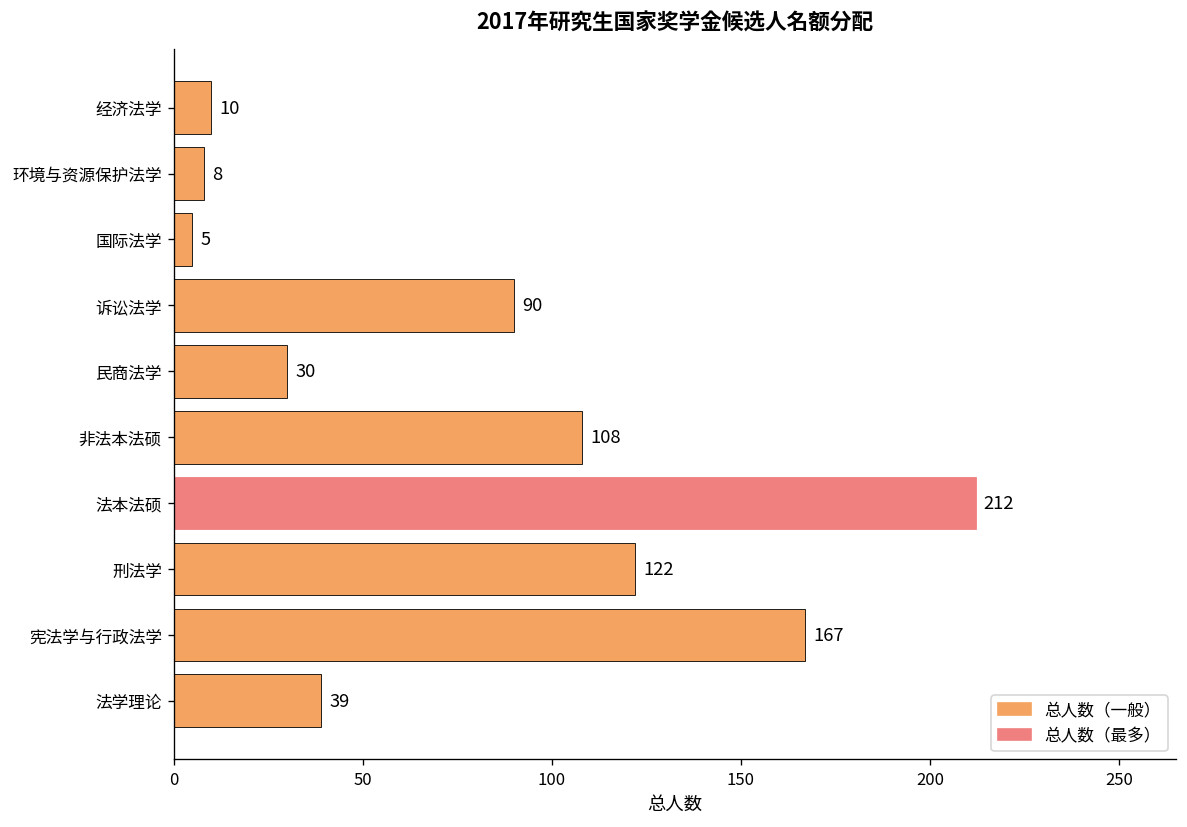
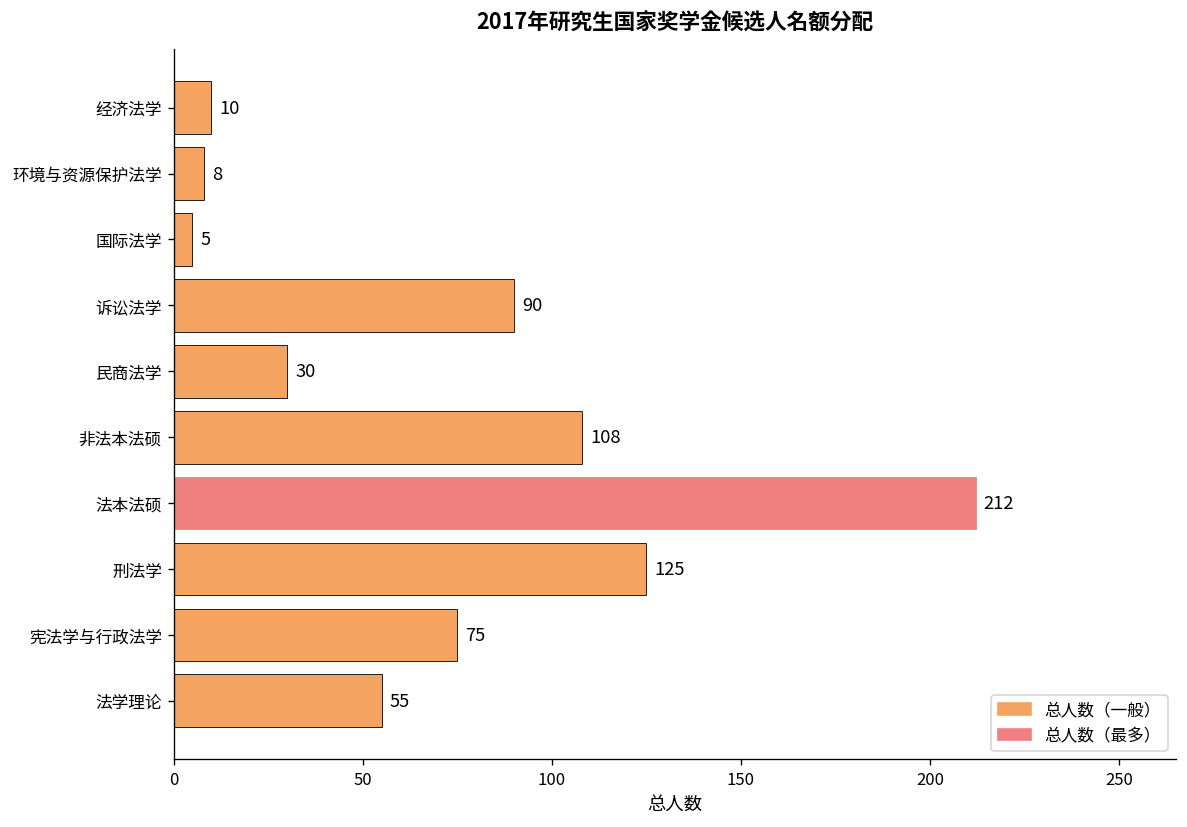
  {
    "经济法学": 10,
    "环境与资源保护法学": 8,
    "国际法学": 5,
    "诉讼法学": 90,
    "民商法学": 30,
    "非法本法硕": 108,
    "法本法硕": 212,
-   "刑法学": 122,
-   "宪法学与行政法学": 167,
-   "法学理论": 39
+   "刑法学": 125,
+   "宪法学与行政法学": 75,
+   "法学理论": 55
  }
